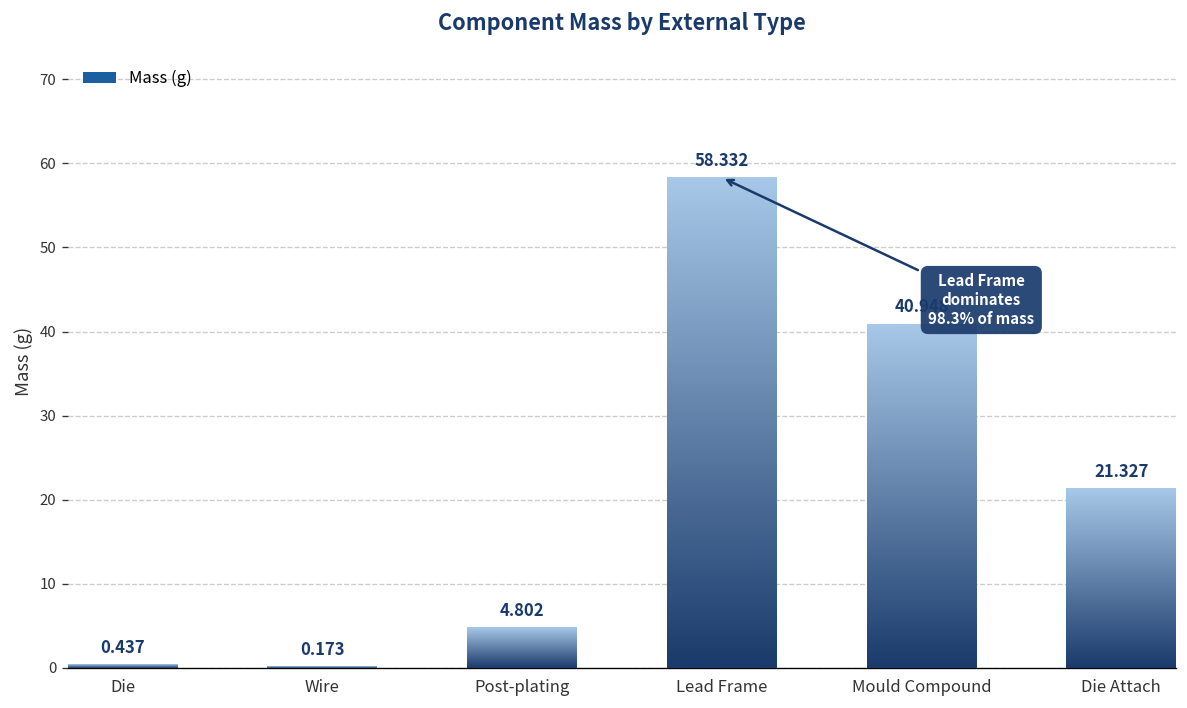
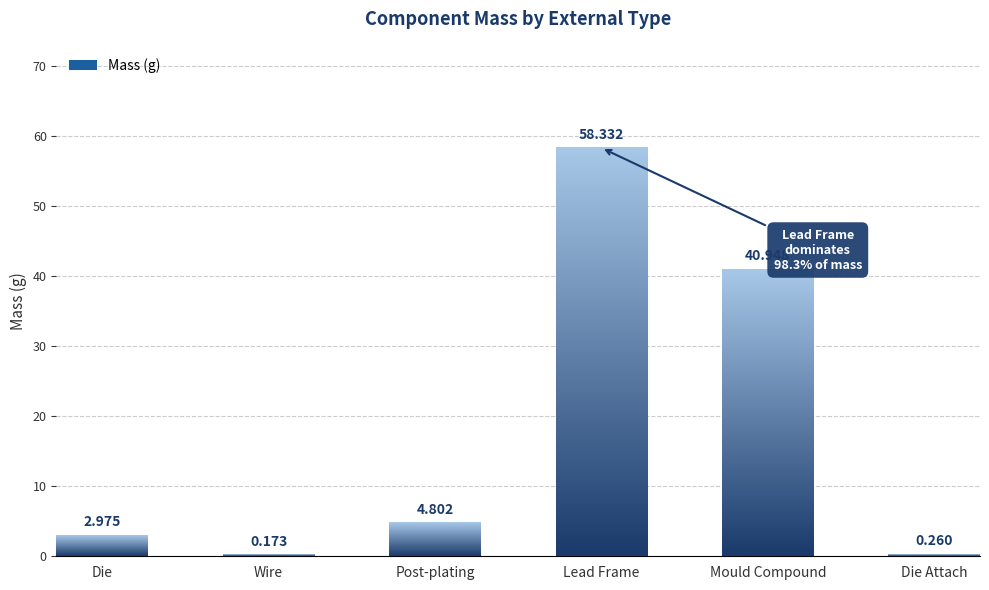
  {
    "Mass (g)": {
-     "Die": 0.437,
+     "Die": 2.975,
      "Wire": 0.173,
      "Post-plating": 4.802,
      "Lead Frame": 58.332,
-     "Die Attach": 21.327
+     "Die Attach": 0.260
    }
  }
